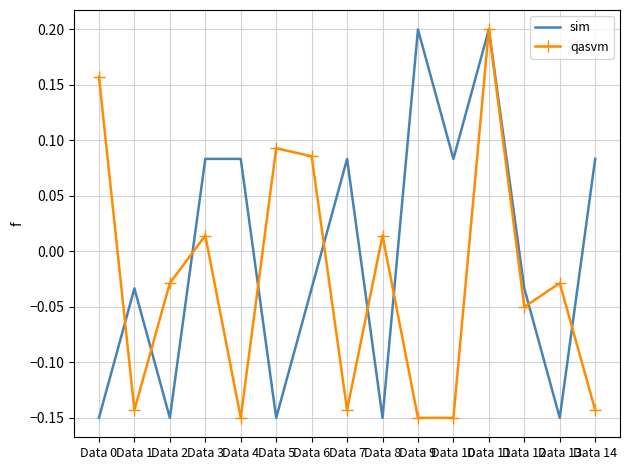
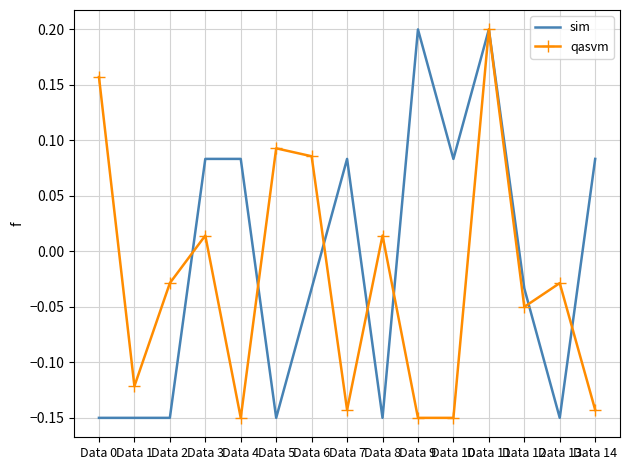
  {
    "sim": {
      "Data 0": -0.150,
-     "Data 1": -0.033,
+     "Data 1": -0.150,
      "Data 2": -0.150,
      "Data 3": 0.083,
      "Data 4": 0.083,
      "Data 5": -0.150,
      "Data 6": -0.033,
      "Data 7": 0.083,
      "Data 8": -0.150,
      "Data 9": 0.200
    },
    "qasvm": {
      "Data 0": 0.157,
-     "Data 1": -0.143,
+     "Data 1": -0.121,
      "Data 2": -0.029,
      "Data 3": 0.014,
      "Data 4": -0.150,
      "Data 5": 0.093,
      "Data 6": 0.086,
      "Data 7": -0.143,
      "Data 8": 0.014,
      "Data 9": -0.150
    }
  }
